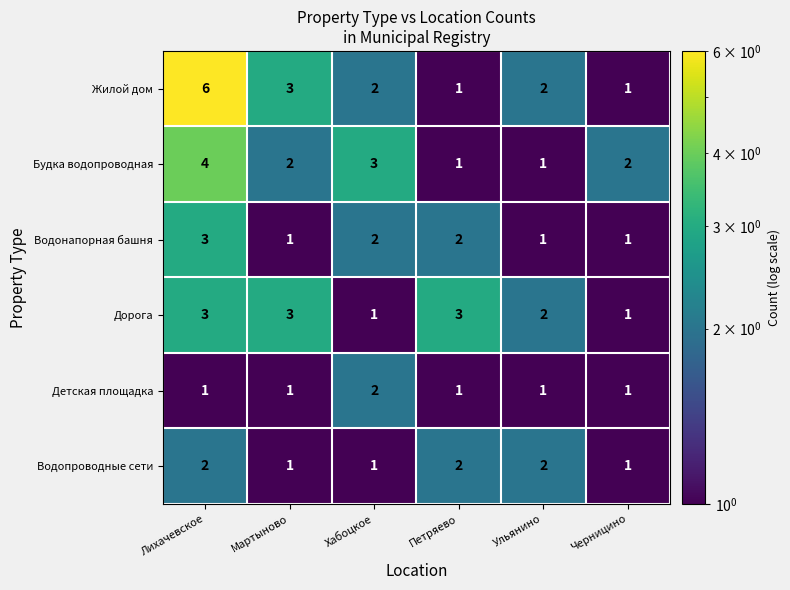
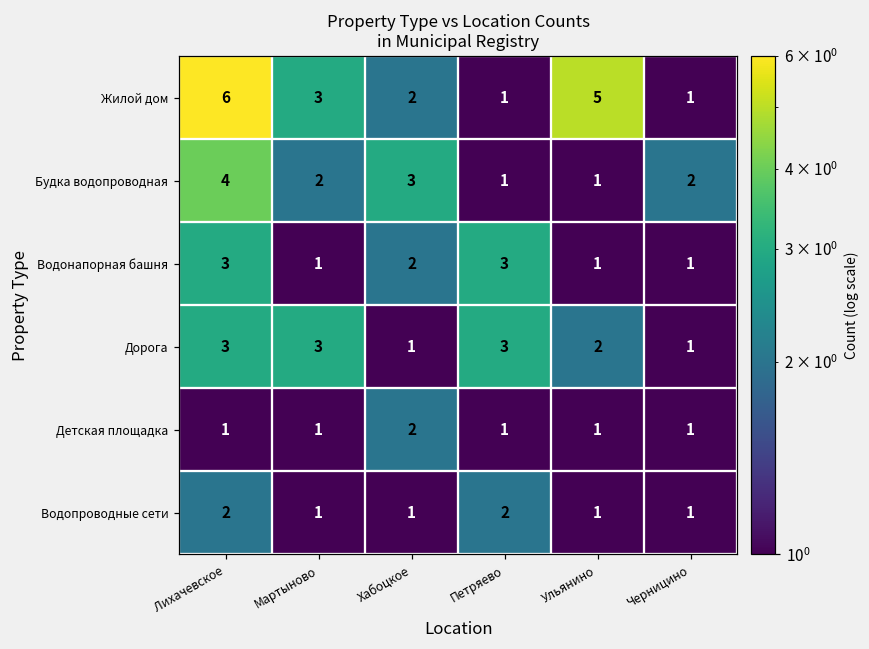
  {
    "Жилой дом": {
      "Лихачевское": 6,
      "Мартыново": 3,
      "Хабоцкое": 2,
      "Петряево": 1,
-     "Ульянино": 2,
+     "Ульянино": 5,
      "Черницино": 1
    },
    "Будка водопроводная": {
      "Лихачевское": 4,
      "Мартыново": 2,
      "Хабоцкое": 3,
      "Петряево": 1,
      "Ульянино": 1,
      "Черницино": 2
    },
    "Водонапорная башня": {
      "Лихачевское": 3,
      "Мартыново": 1,
      "Хабоцкое": 2,
-     "Петряево": 2,
+     "Петряево": 3,
      "Ульянино": 1,
      "Черницино": 1
    },
    "Дорога": {
      "Лихачевское": 3,
      "Мартыново": 3,
      "Хабоцкое": 1,
      "Петряево": 3,
      "Ульянино": 2,
      "Черницино": 1
    },
    "Детская площадка": {
      "Лихачевское": 1,
      "Мартыново": 1,
      "Хабоцкое": 2,
      "Петряево": 1,
      "Ульянино": 1,
      "Черницино": 1
    },
    "Водопроводные сети": {
      "Лихачевское": 2,
      "Мартыново": 1,
      "Хабоцкое": 1,
      "Петряево": 2,
-     "Ульянино": 2,
+     "Ульянино": 1,
      "Черницино": 1
    }
  }
